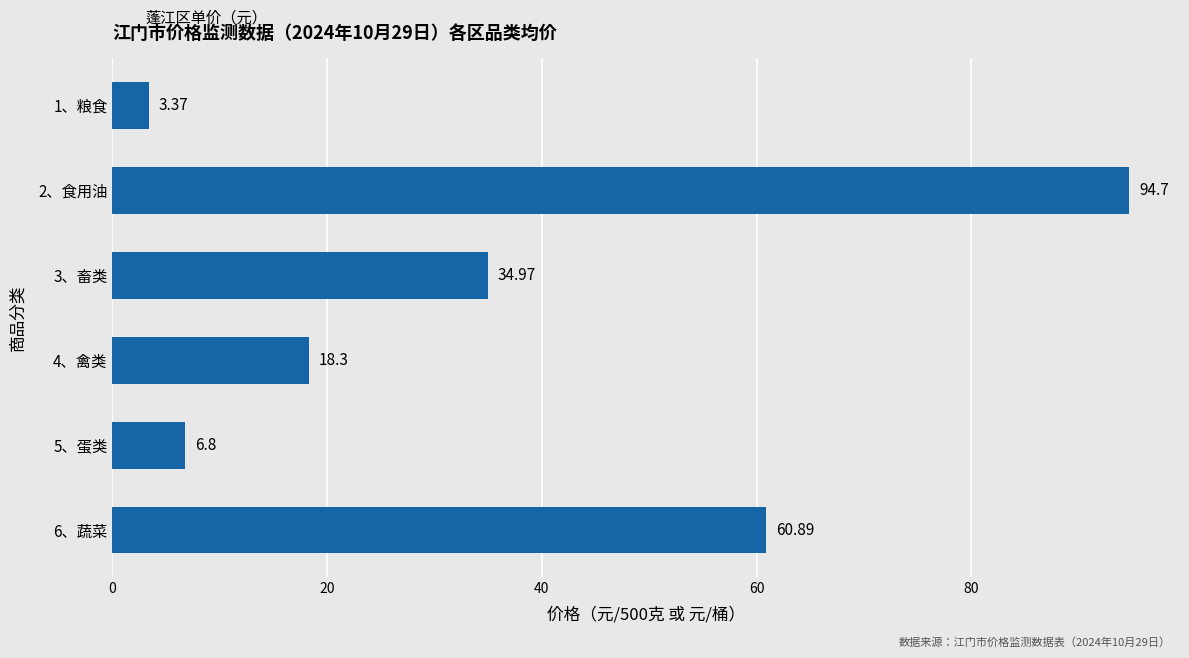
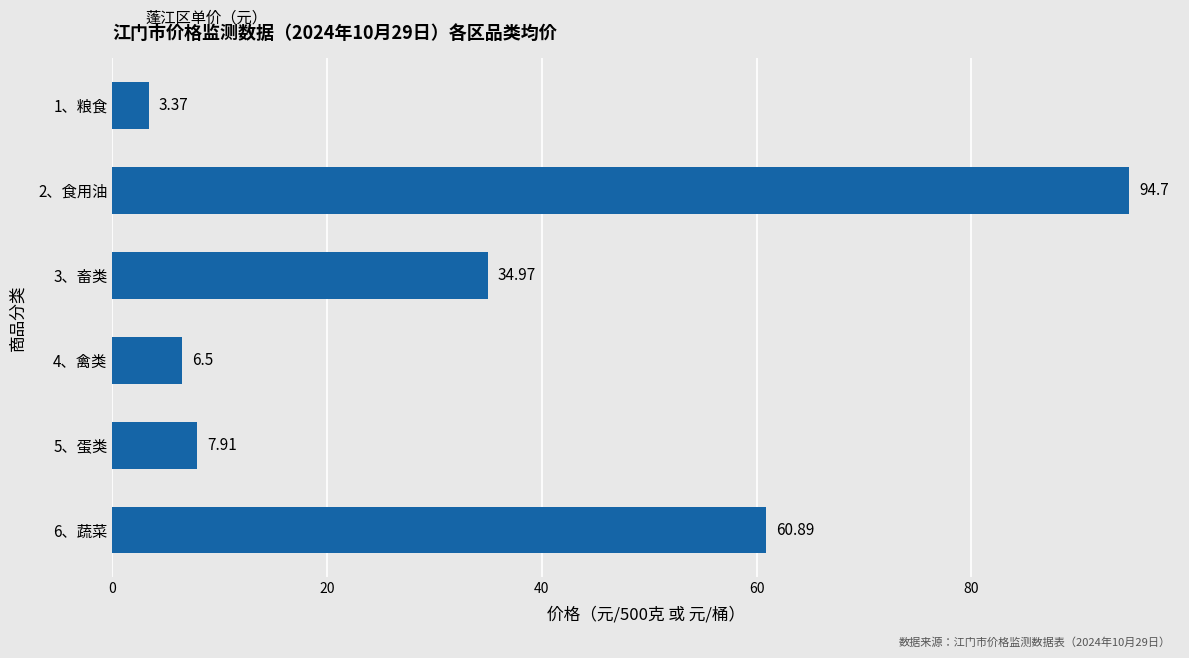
  {
    "1、粮食": 3.37,
    "2、食用油": 94.7,
    "3、畜类": 34.97,
-   "4、禽类": 18.3,
-   "5、蛋类": 6.8,
+   "4、禽类": 6.5,
+   "5、蛋类": 7.91,
    "6、蔬菜": 60.89
  }
